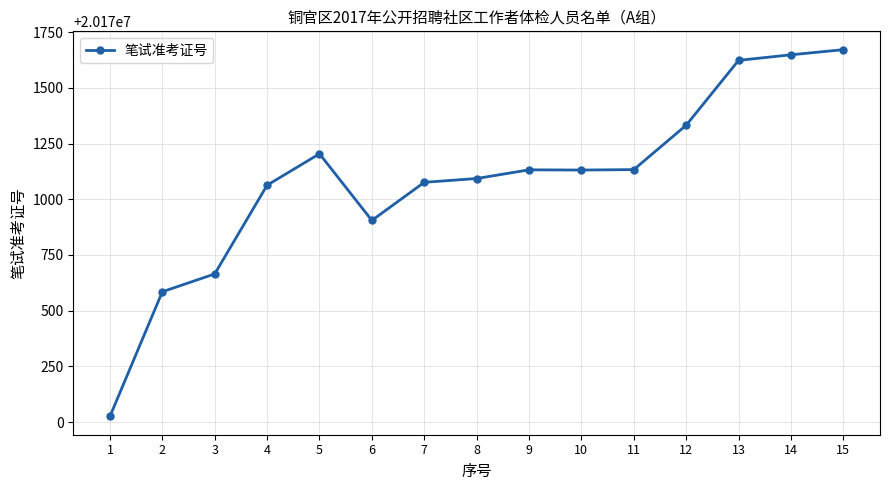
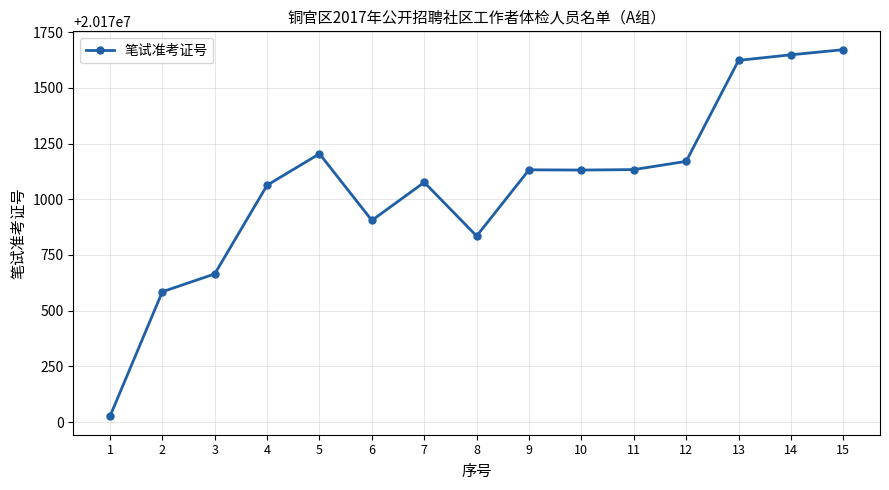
  {
    "1": 20170030,
    "2": 20170590,
    "3": 20170670,
    "4": 20171060,
    "5": 20171200,
    "6": 20170910,
    "7": 20171080,
-   "8": 20171090,
+   "8": 20170840,
    "9": 20171130,
    "10": 20171130,
    "11": 20171130,
-   "12": 20171330,
+   "12": 20171170,
    "13": 20171620,
    "14": 20171650,
    "15": 20171670
  }
